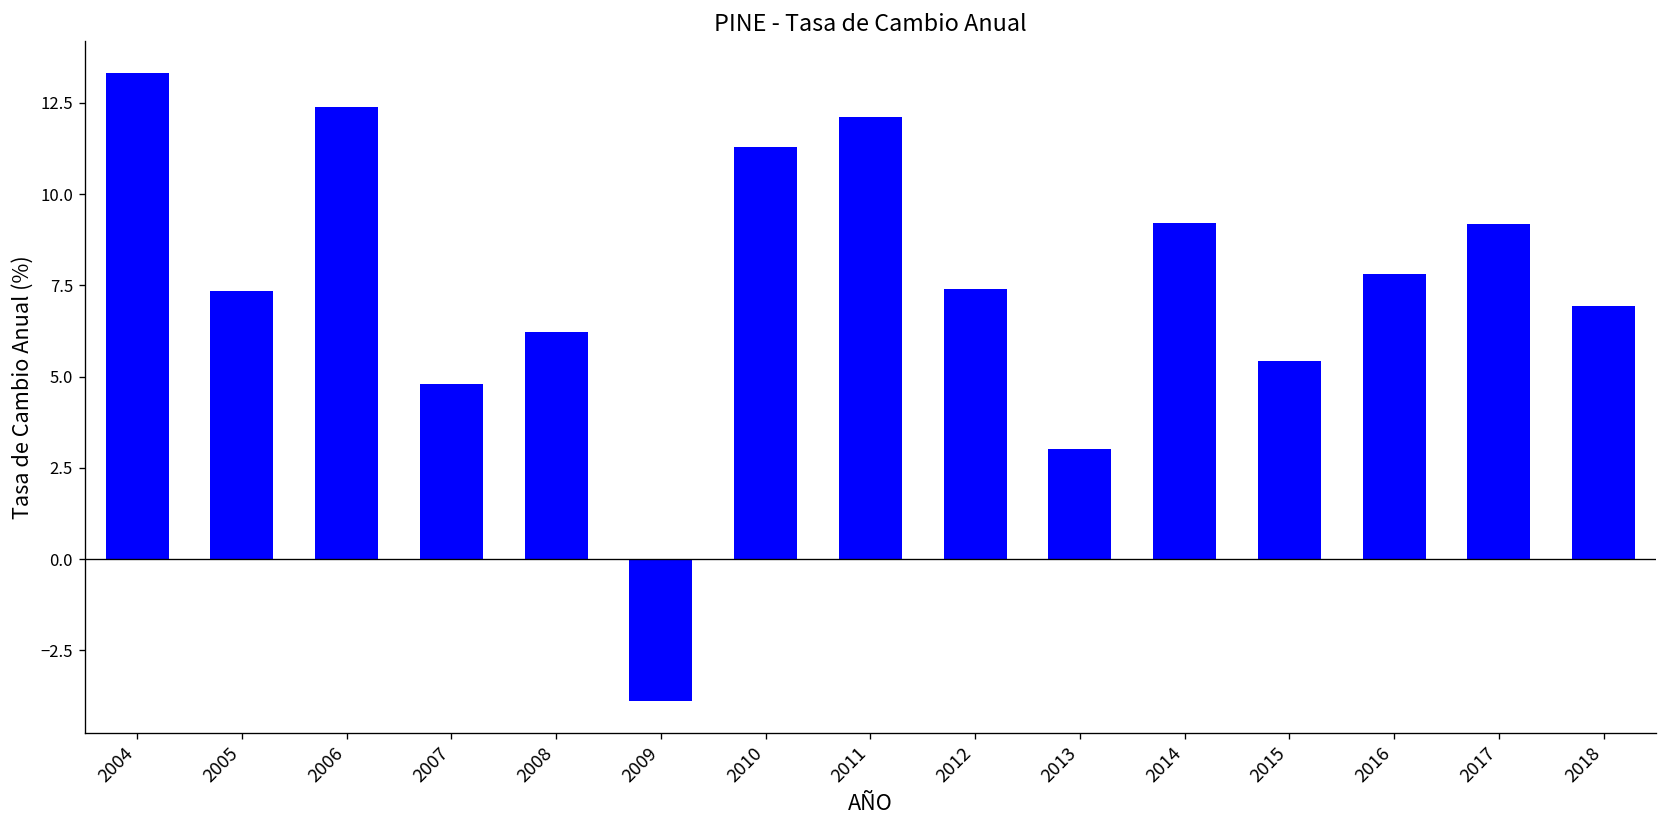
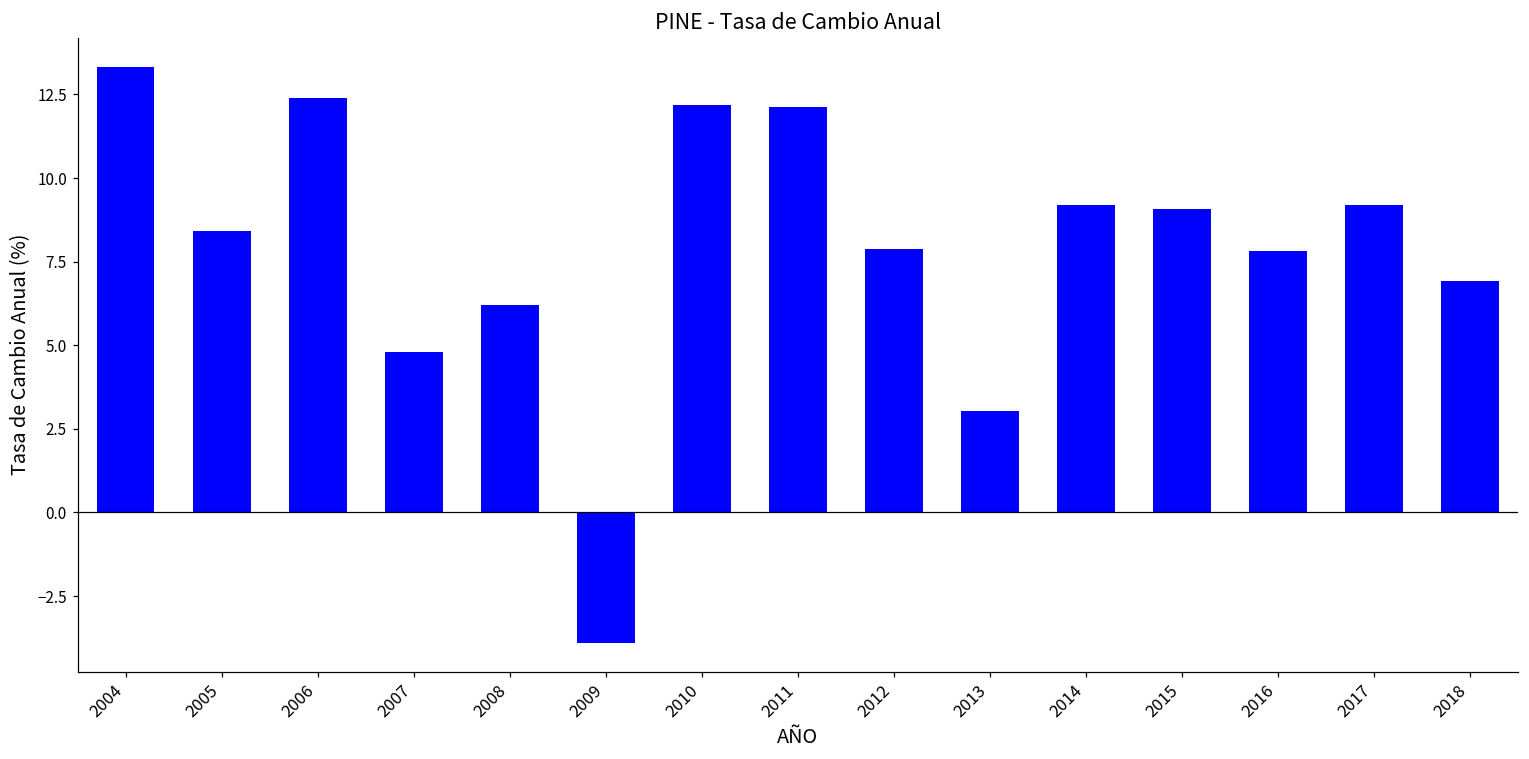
  {
    "2004": 13.3,
-   "2005": 7.4,
+   "2005": 8.4,
    "2006": 12.4,
    "2007": 4.8,
    "2008": 6.2,
    "2009": -3.9,
-   "2010": 11.3,
+   "2010": 12.2,
    "2011": 12.1,
-   "2012": 7.4,
+   "2012": 7.9,
    "2013": 3.0,
    "2014": 9.2,
-   "2015": 5.4,
+   "2015": 9.1,
    "2016": 7.8,
    "2017": 9.2,
    "2018": 6.9
  }
